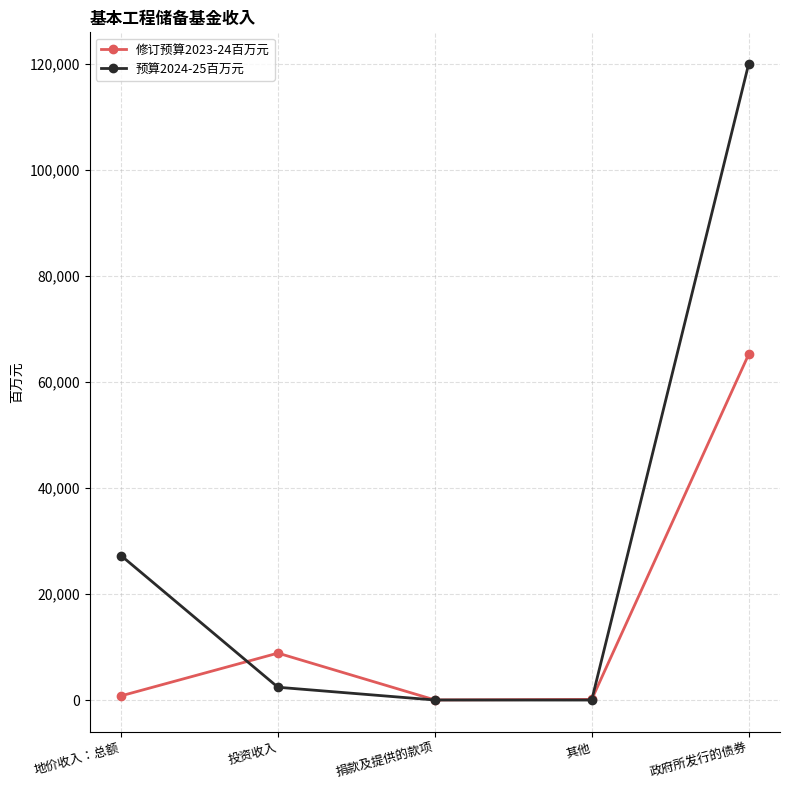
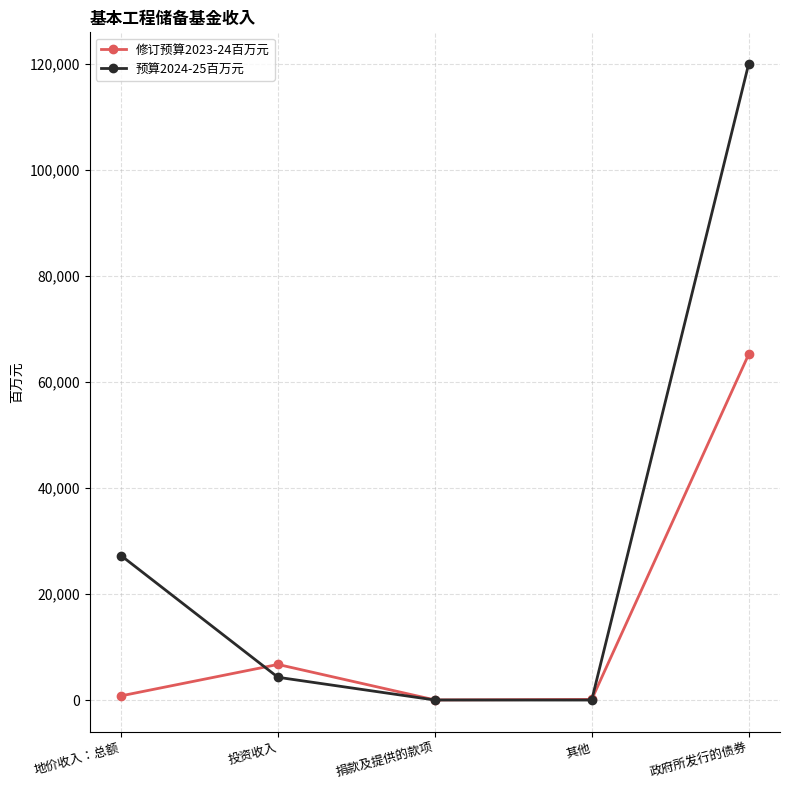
  {
    "修订预算2023-24百万元": {
      "地价收入：总额": "1,000",
-     "投资收入": "9,000",
+     "投资收入": "7,000",
      "政府所发行的债券": "65,000"
    },
    "预算2024-25百万元": {
      "地价收入：总额": "27,000",
-     "投资收入": "2,000",
+     "投资收入": "4,000",
      "政府所发行的债券": "120,000"
    }
  }
